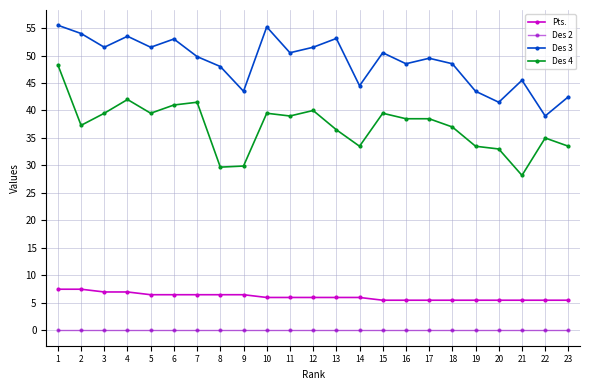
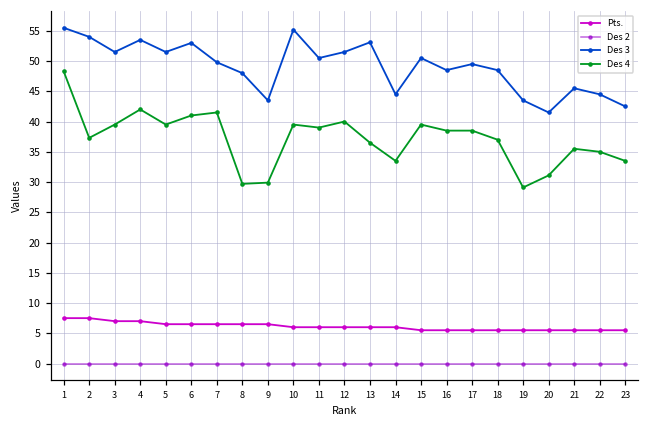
  {
    "Des 3": {
      "1": 56,
      "2": 54,
      "3": 52,
      "4": 54,
      "5": 52,
      "6": 53,
      "7": 50,
      "8": 48,
      "9": 44,
      "10": 55,
      "11": 51,
      "12": 52,
      "13": 53,
      "14": 45,
      "15": 51,
      "16": 49,
      "17": 50,
      "18": 49,
      "19": 44,
      "20": 42,
      "21": 46,
-     "22": 39,
+     "22": 45,
      "23": 43
    },
    "Des 4": {
      "1": 48,
      "2": 37,
      "3": 40,
      "4": 42,
      "5": 40,
      "6": 41,
      "7": 42,
      "8": 30,
      "9": 30,
      "10": 40,
      "11": 39,
      "12": 40,
      "13": 37,
      "14": 34,
      "15": 40,
      "16": 39,
      "17": 39,
      "18": 37,
-     "19": 34,
-     "20": 33,
-     "21": 28,
+     "19": 29,
+     "20": 31,
+     "21": 36,
      "22": 35,
      "23": 34
    }
  }
